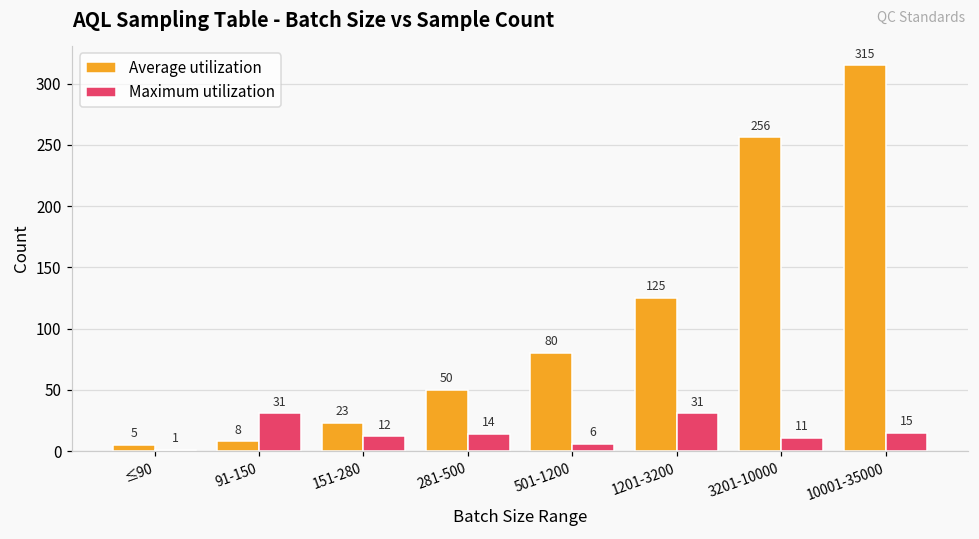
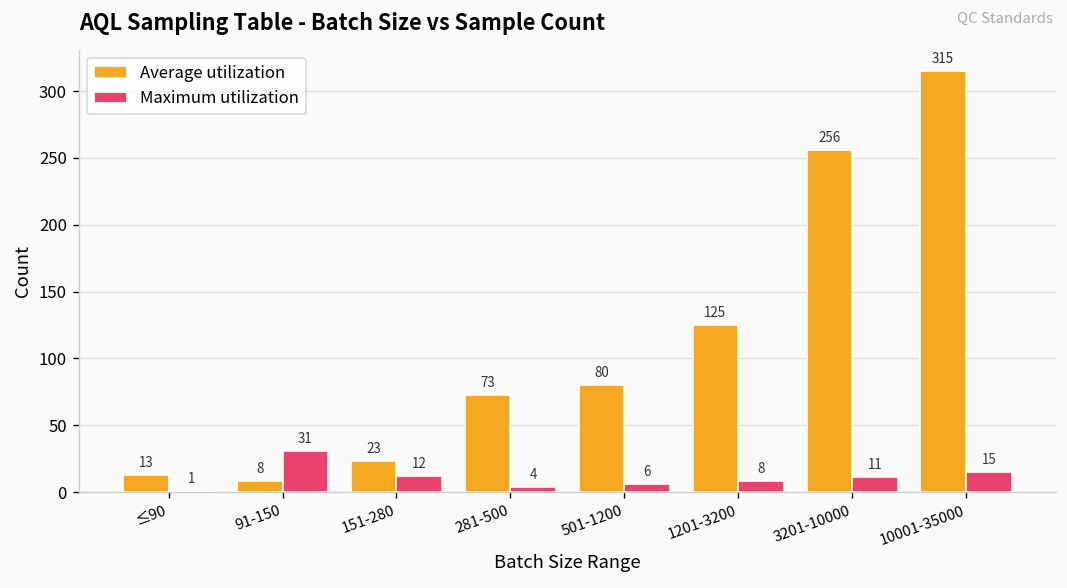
  {
    "Average utilization": {
-     "≤90": 5,
+     "≤90": 13,
      "91-150": 8,
      "151-280": 23,
-     "281-500": 50,
+     "281-500": 73,
      "501-1200": 80,
      "1201-3200": 125,
      "3201-10000": 256,
      "10001-35000": 315
    },
    "Maximum utilization": {
      "≤90": 1,
      "91-150": 31,
      "151-280": 12,
-     "281-500": 14,
+     "281-500": 4,
      "501-1200": 6,
-     "1201-3200": 31,
+     "1201-3200": 8,
      "3201-10000": 11,
      "10001-35000": 15
    }
  }
